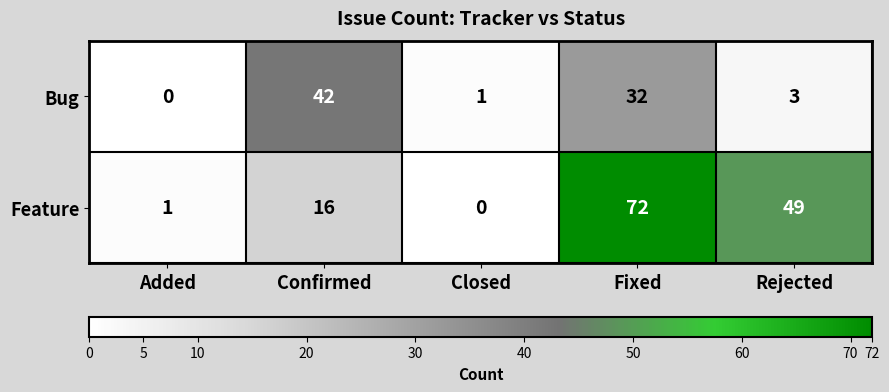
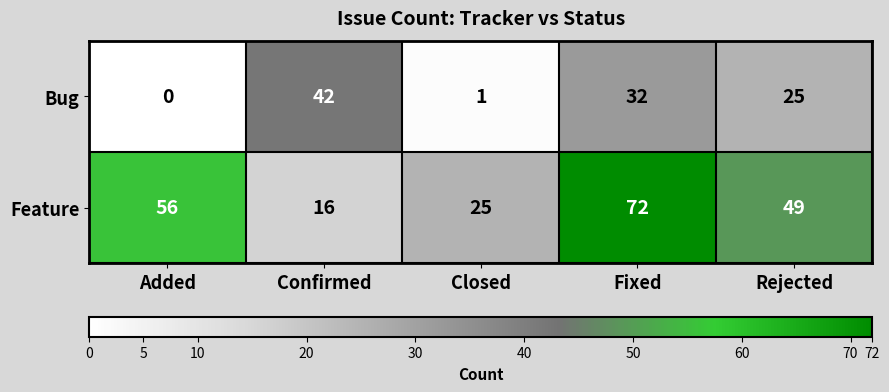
  {
    "Bug": {
      "Added": 0,
      "Confirmed": 42,
      "Closed": 1,
      "Fixed": 32,
-     "Rejected": 3
+     "Rejected": 25
    },
    "Feature": {
-     "Added": 1,
+     "Added": 56,
      "Confirmed": 16,
-     "Closed": 0,
+     "Closed": 25,
      "Fixed": 72,
      "Rejected": 49
    }
  }
